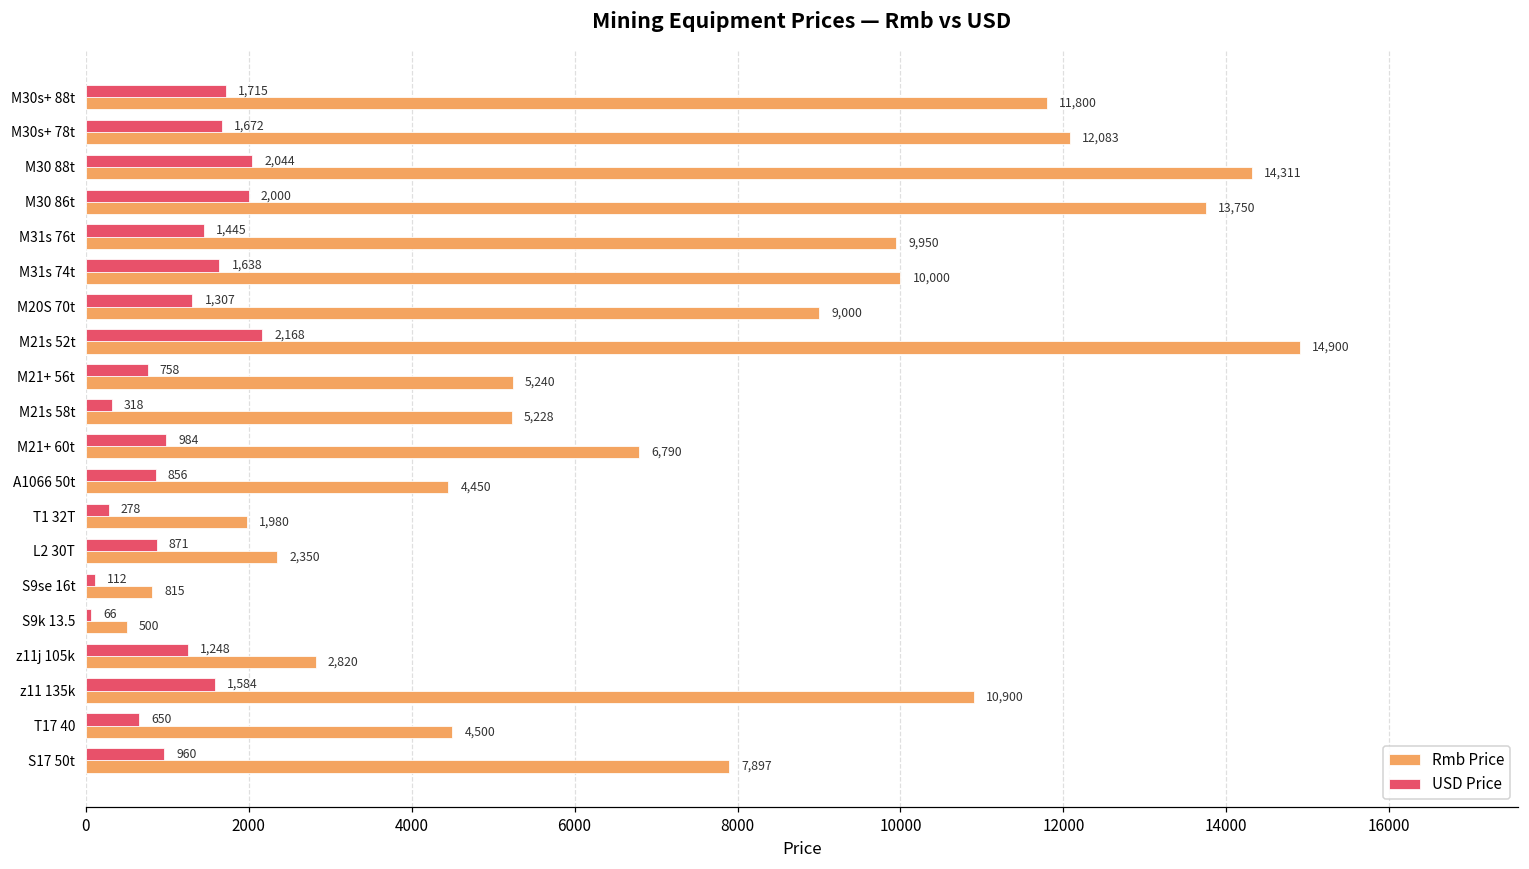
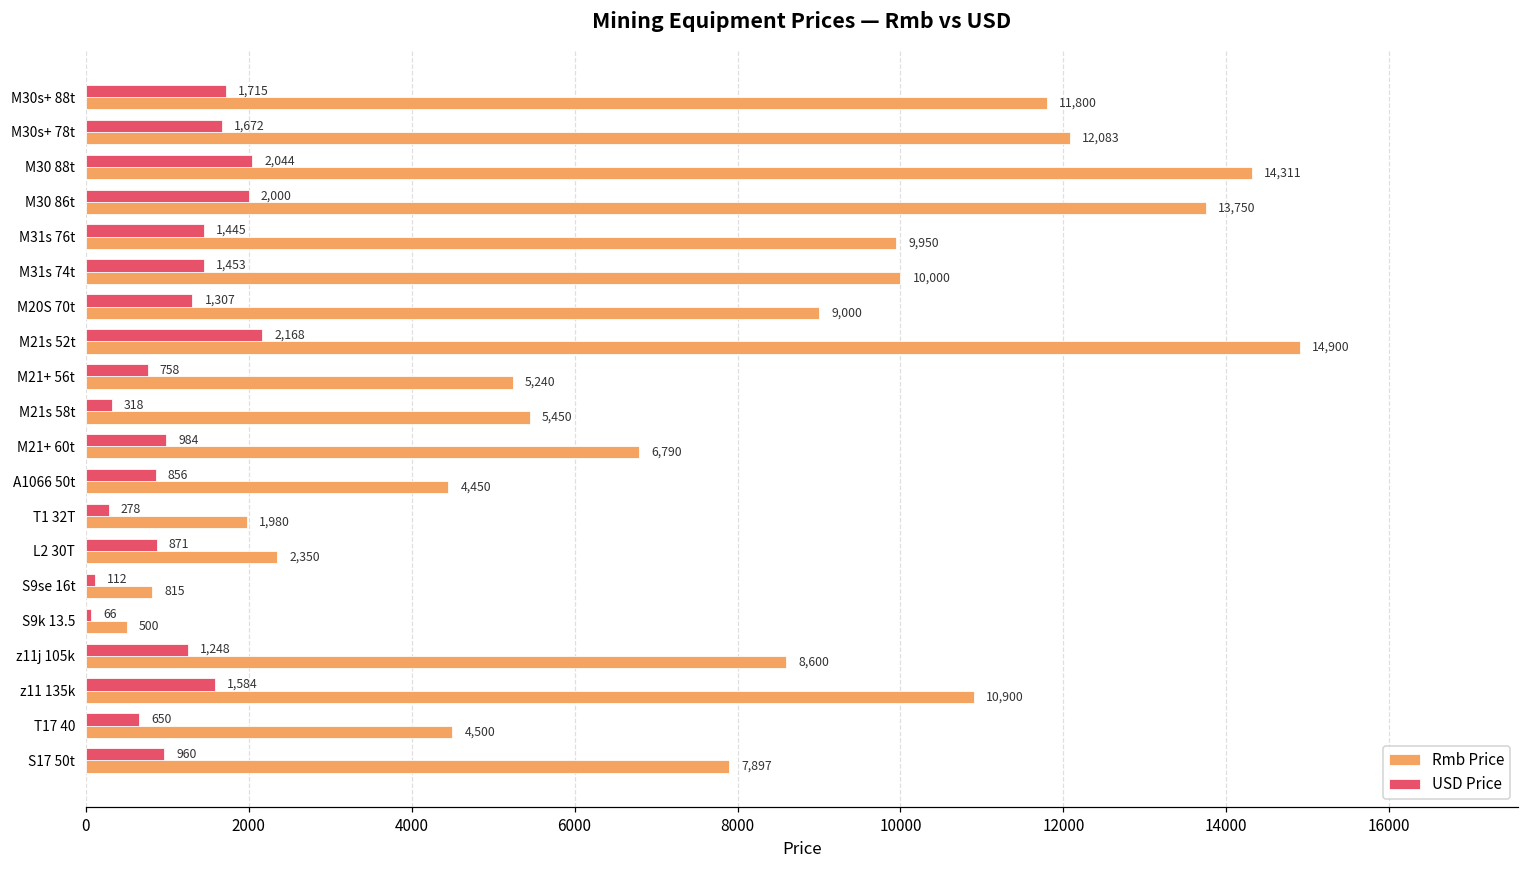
  {
    "Rmb Price": {
      "M30s+ 88t": "11,800",
      "M30s+ 78t": "12,083",
      "M30 88t": "14,311",
      "M30 86t": "13,750",
      "M31s 76t": "9,950",
      "M31s 74t": "10,000",
      "M20S 70t": "9,000",
      "M21s 52t": "14,900",
      "M21+ 56t": "5,240",
-     "M21s 58t": "5,228",
+     "M21s 58t": "5,450",
      "M21+ 60t": "6,790",
      "A1066 50t": "4,450",
      "T1 32T": "1,980",
      "L2 30T": "2,350",
      "S9se 16t": "815",
      "S9k 13.5": "500",
-     "z11j 105k": "2,820",
+     "z11j 105k": "8,600",
      "z11 135k": "10,900",
      "T17 40": "4,500",
      "S17 50t": "7,897"
    },
    "USD Price": {
      "M30s+ 88t": "1,715",
      "M30s+ 78t": "1,672",
      "M30 88t": "2,044",
      "M30 86t": "2,000",
      "M31s 76t": "1,445",
-     "M31s 74t": "1,638",
+     "M31s 74t": "1,453",
      "M20S 70t": "1,307",
      "M21s 52t": "2,168",
      "M21+ 56t": "758",
      "M21s 58t": "318",
      "M21+ 60t": "984",
      "A1066 50t": "856",
      "T1 32T": "278",
      "L2 30T": "871",
      "S9se 16t": "112",
      "S9k 13.5": "66",
      "z11j 105k": "1,248",
      "z11 135k": "1,584",
      "T17 40": "650",
      "S17 50t": "960"
    }
  }
